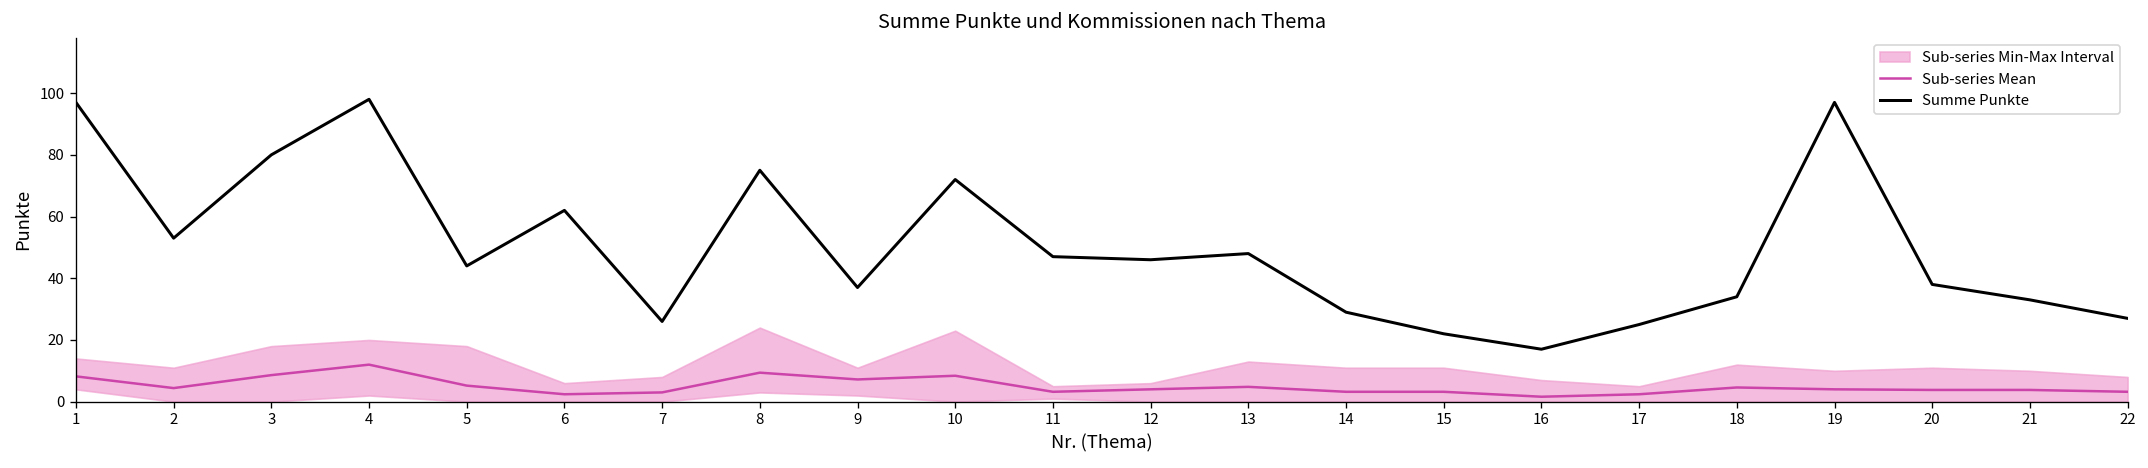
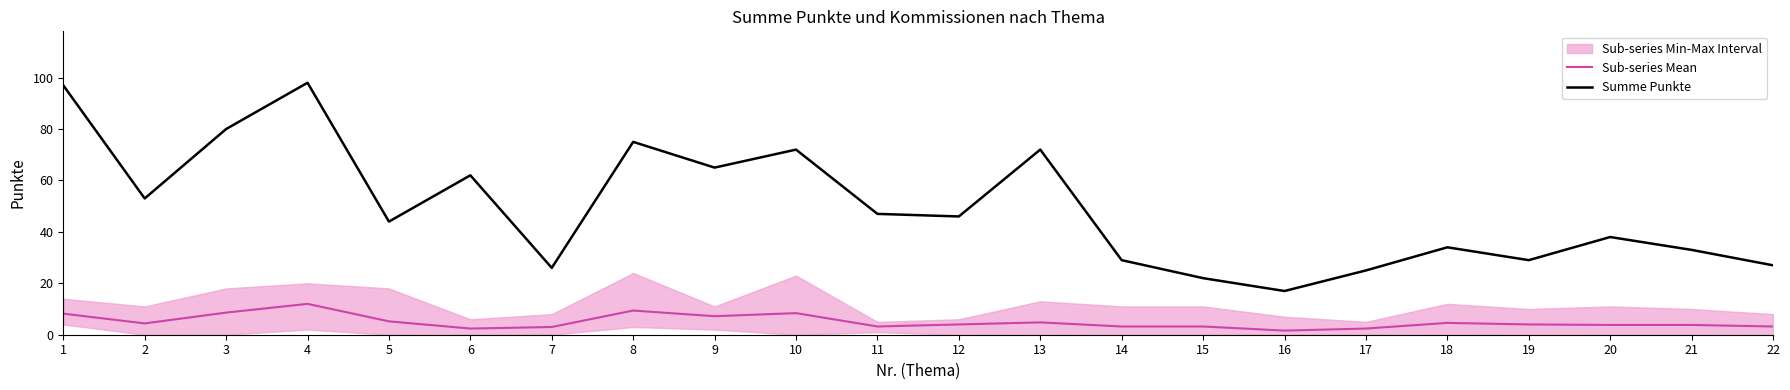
  {
    "Sub-series Mean": {
      "1": 8,
      "2": 4,
      "3": 9,
      "4": 12,
      "5": 5,
      "6": 2,
      "7": 3,
      "8": 9,
      "9": 7,
      "10": 8,
      "11": 3,
      "12": 4,
      "13": 5,
      "14": 3,
      "15": 3,
      "16": 2,
      "17": 2,
      "18": 5,
      "19": 4,
      "20": 4,
      "21": 4,
      "22": 3
    },
    "Summe Punkte": {
      "1": 97,
      "2": 53,
      "3": 80,
      "4": 98,
      "5": 44,
      "6": 62,
      "7": 26,
      "8": 75,
-     "9": 37,
+     "9": 65,
      "10": 72,
      "11": 47,
      "12": 46,
-     "13": 48,
+     "13": 72,
      "14": 29,
      "15": 22,
      "16": 17,
      "17": 25,
      "18": 34,
-     "19": 97,
+     "19": 29,
      "20": 38,
      "21": 33,
      "22": 27
    }
  }
